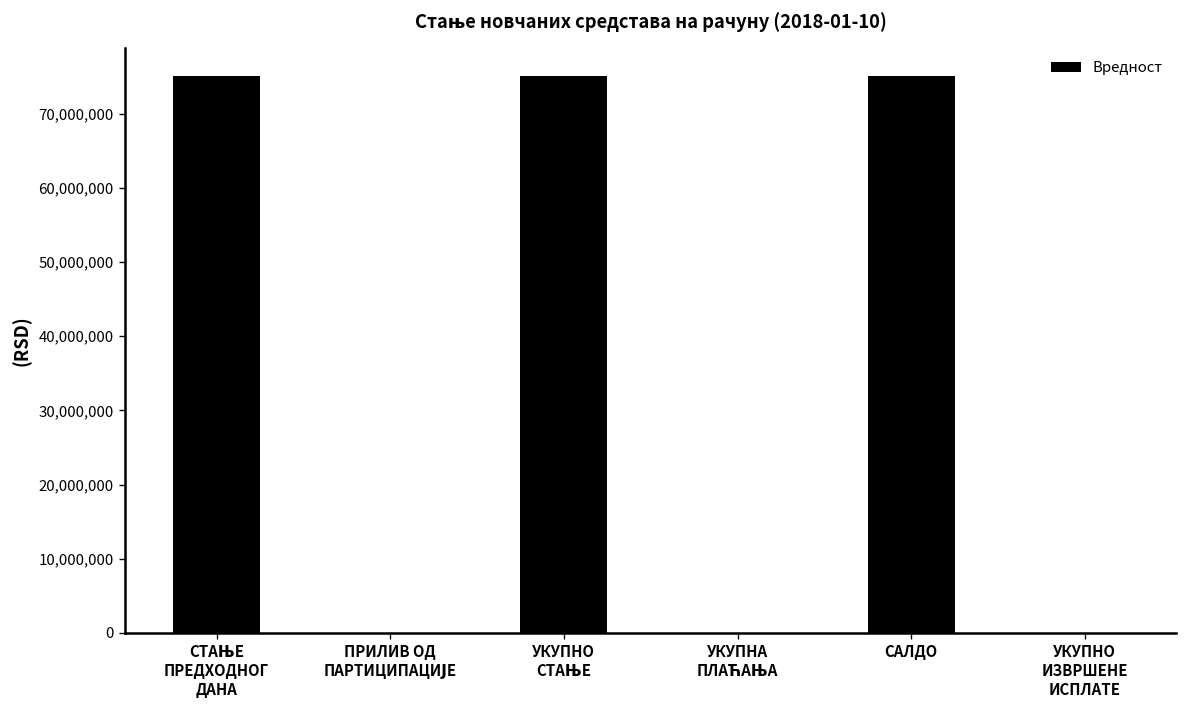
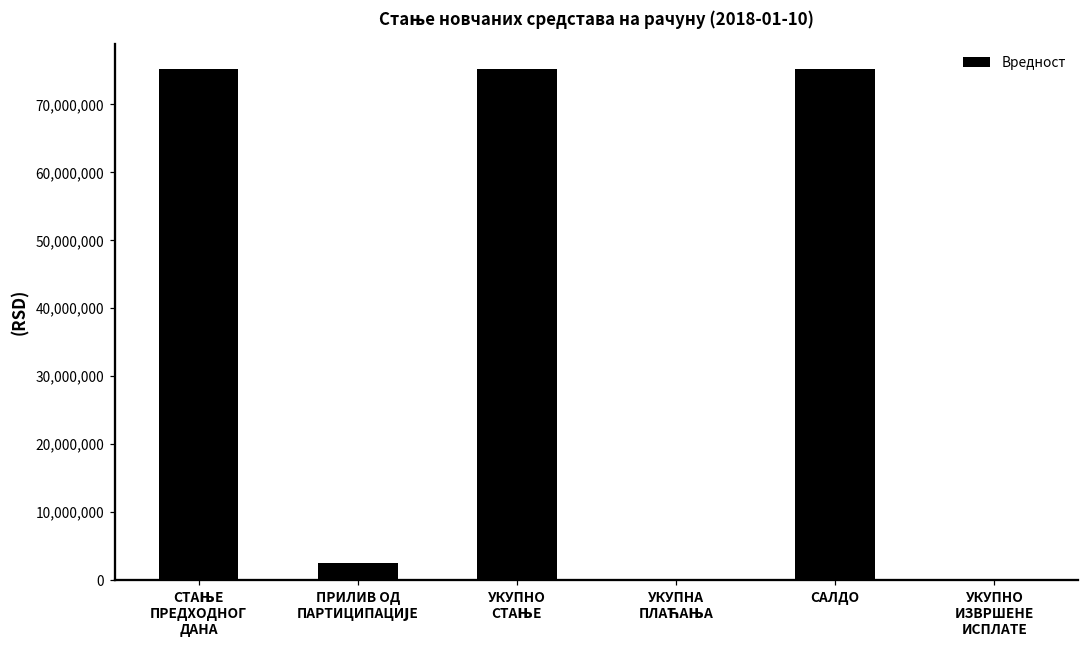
  {
    "СТАЊЕ ПРЕДХОДНОГ ДАНА": "75,000,000",
-   "ПРИЛИВ ОД ПАРТИЦИПАЦИЈЕ": "0",
+   "ПРИЛИВ ОД ПАРТИЦИПАЦИЈЕ": "2,000,000",
    "УКУПНО СТАЊЕ": "75,000,000",
    "УКУПНА ПЛАЋАЊА": "0",
    "САЛДО": "75,000,000",
    "УКУПНО ИЗВРШЕНЕ ИСПЛАТЕ": "0"
  }
